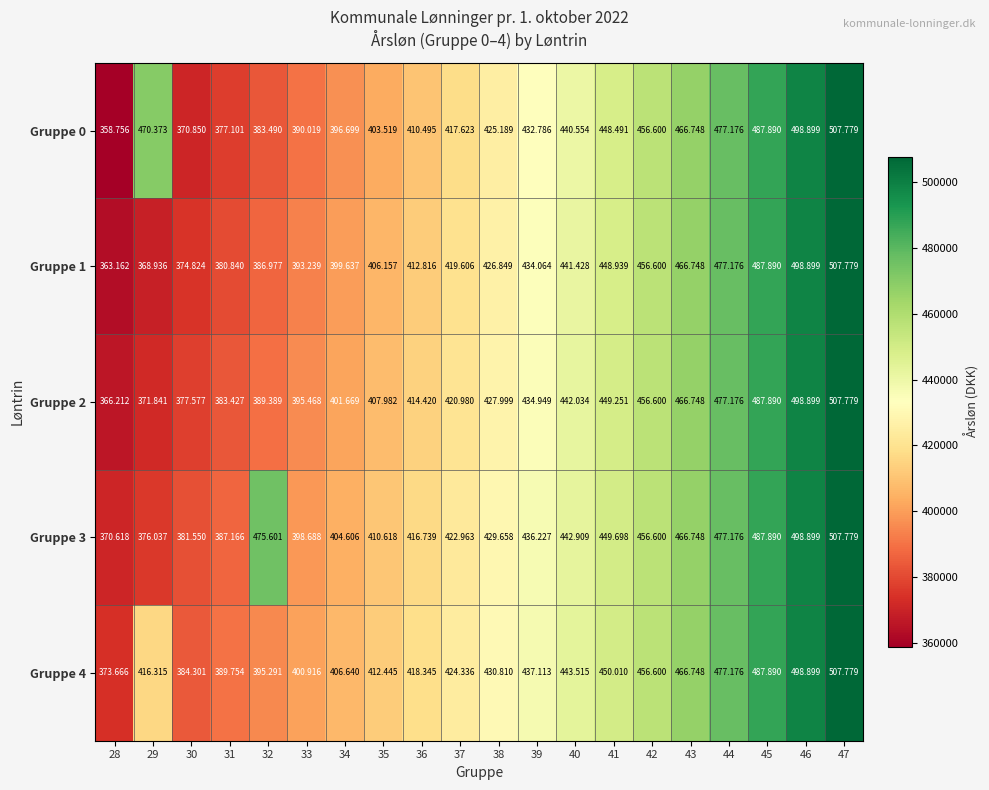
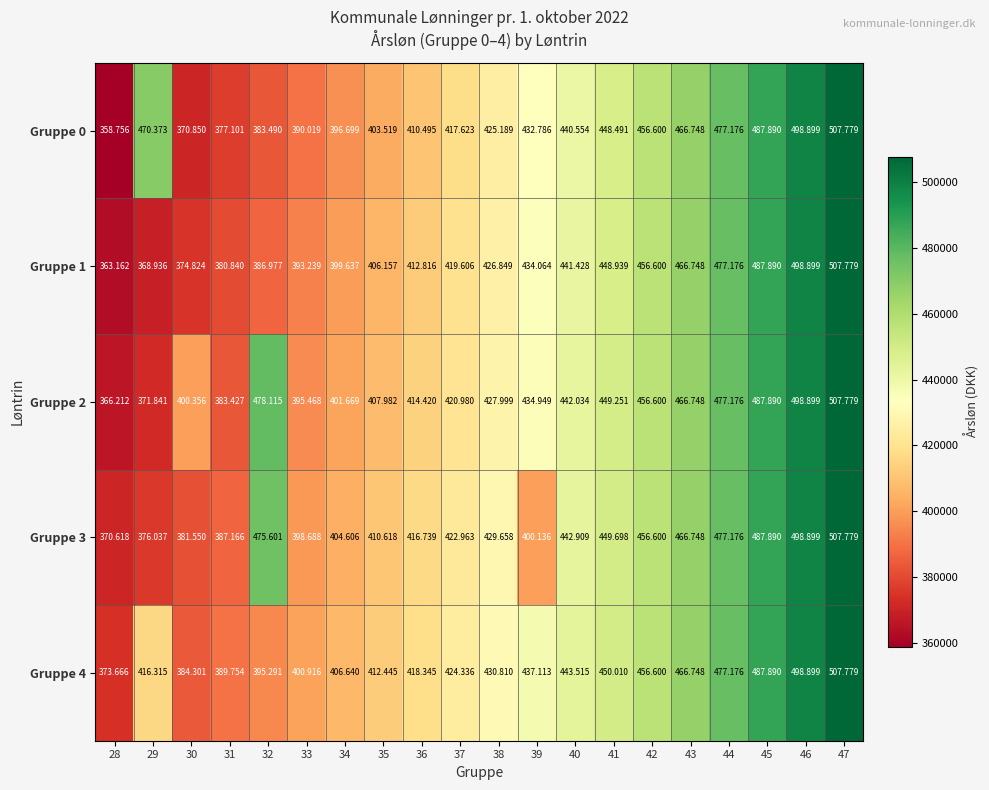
  {
    "Gruppe 0": {
      "28": 358.756,
      "29": 470.373,
      "30": 370.850,
      "31": 377.101,
      "32": 383.490,
      "33": 390.019,
      "34": 396.699,
      "35": 403.519,
      "36": 410.495,
      "37": 417.623,
      "38": 425.189,
      "39": 432.786,
      "40": 440.554,
      "41": 448.491,
      "42": 456.600,
      "43": 466.748,
      "44": 477.176,
      "45": 487.890,
      "46": 498.899,
      "47": 507.779
    },
    "Gruppe 1": {
      "28": 363.162,
      "29": 368.936,
      "30": 374.824,
      "31": 380.840,
      "32": 386.977,
      "33": 393.239,
      "34": 399.637,
      "35": 406.157,
      "36": 412.816,
      "37": 419.606,
      "38": 426.849,
      "39": 434.064,
      "40": 441.428,
      "41": 448.939,
      "42": 456.600,
      "43": 466.748,
      "44": 477.176,
      "45": 487.890,
      "46": 498.899,
      "47": 507.779
    },
    "Gruppe 2": {
      "28": 366.212,
      "29": 371.841,
-     "30": 377.577,
+     "30": 400.356,
      "31": 383.427,
-     "32": 389.389,
+     "32": 478.115,
      "33": 395.468,
      "34": 401.669,
      "35": 407.982,
      "36": 414.420,
      "37": 420.980,
      "38": 427.999,
      "39": 434.949,
      "40": 442.034,
      "41": 449.251,
      "42": 456.600,
      "43": 466.748,
      "44": 477.176,
      "45": 487.890,
      "46": 498.899,
      "47": 507.779
    },
    "Gruppe 3": {
      "28": 370.618,
      "29": 376.037,
      "30": 381.550,
      "31": 387.166,
      "32": 475.601,
      "33": 398.688,
      "34": 404.606,
      "35": 410.618,
      "36": 416.739,
      "37": 422.963,
      "38": 429.658,
-     "39": 436.227,
+     "39": 400.136,
      "40": 442.909,
      "41": 449.698,
      "42": 456.600,
      "43": 466.748,
      "44": 477.176,
      "45": 487.890,
      "46": 498.899,
      "47": 507.779
    },
    "Gruppe 4": {
      "28": 373.666,
      "29": 416.315,
      "30": 384.301,
      "31": 389.754,
      "32": 395.291,
      "33": 400.916,
      "34": 406.640,
      "35": 412.445,
      "36": 418.345,
      "37": 424.336,
      "38": 430.810,
      "39": 437.113,
      "40": 443.515,
      "41": 450.010,
      "42": 456.600,
      "43": 466.748,
      "44": 477.176,
      "45": 487.890,
      "46": 498.899,
      "47": 507.779
    }
  }
